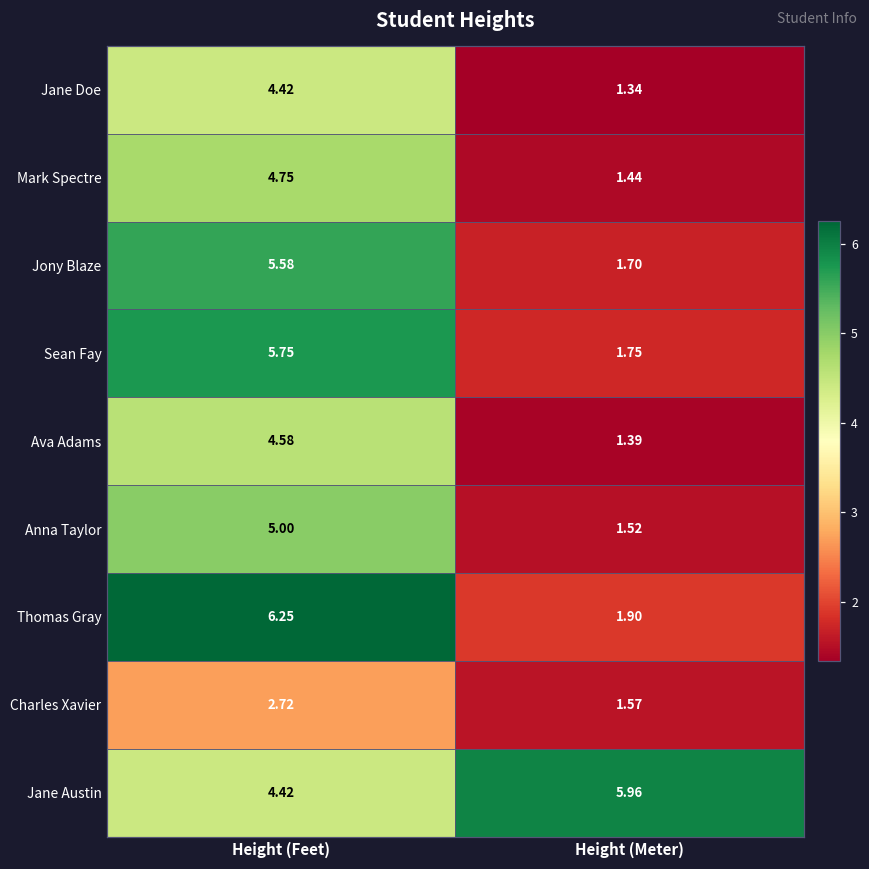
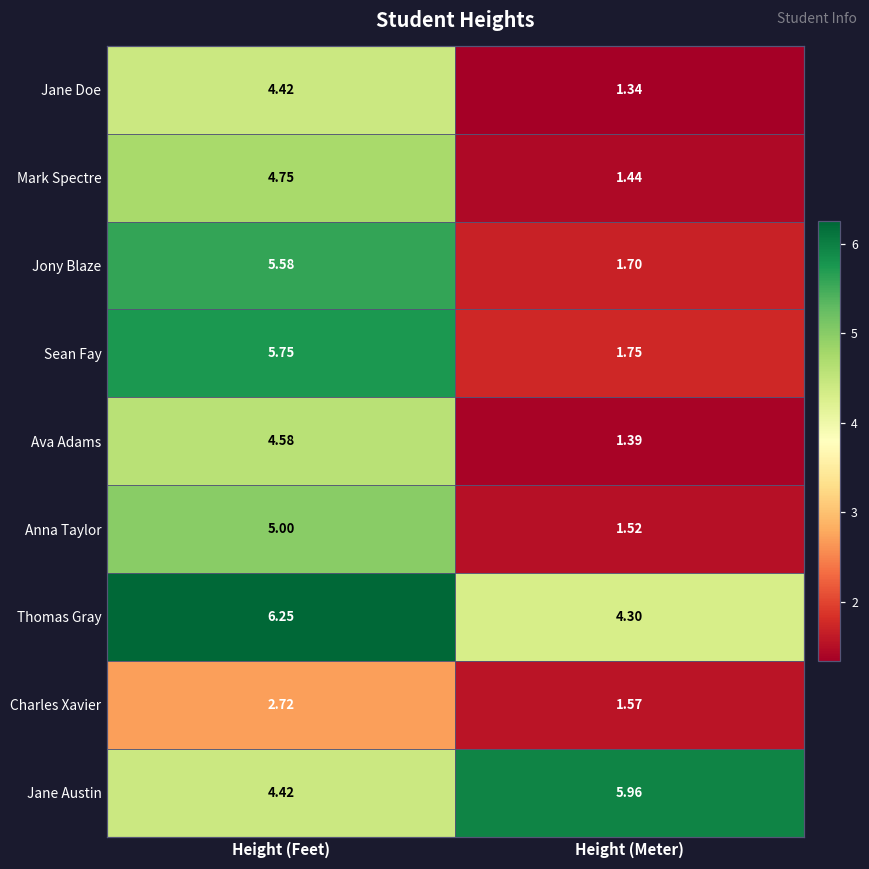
  {
    "Jane Doe": {
      "Height (Feet)": 4.42,
      "Height (Meter)": 1.34
    },
    "Mark Spectre": {
      "Height (Feet)": 4.75,
      "Height (Meter)": 1.44
    },
    "Jony Blaze": {
      "Height (Feet)": 5.58,
      "Height (Meter)": 1.70
    },
    "Sean Fay": {
      "Height (Feet)": 5.75,
      "Height (Meter)": 1.75
    },
    "Ava Adams": {
      "Height (Feet)": 4.58,
      "Height (Meter)": 1.39
    },
    "Anna Taylor": {
      "Height (Feet)": 5.00,
      "Height (Meter)": 1.52
    },
    "Thomas Gray": {
      "Height (Feet)": 6.25,
-     "Height (Meter)": 1.90
+     "Height (Meter)": 4.30
    },
    "Charles Xavier": {
      "Height (Feet)": 2.72,
      "Height (Meter)": 1.57
    },
    "Jane Austin": {
      "Height (Feet)": 4.42,
      "Height (Meter)": 5.96
    }
  }
